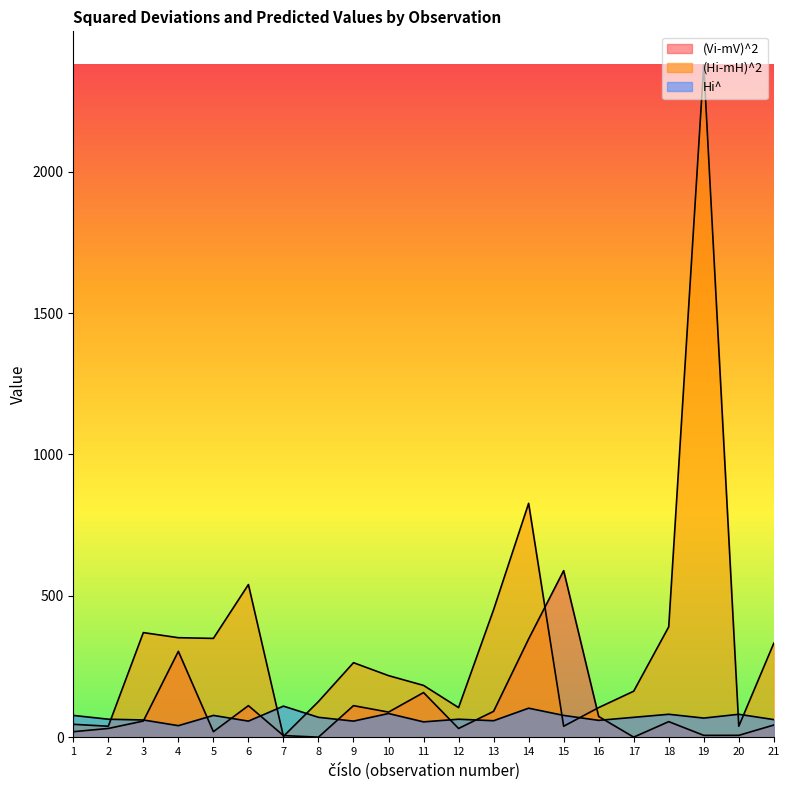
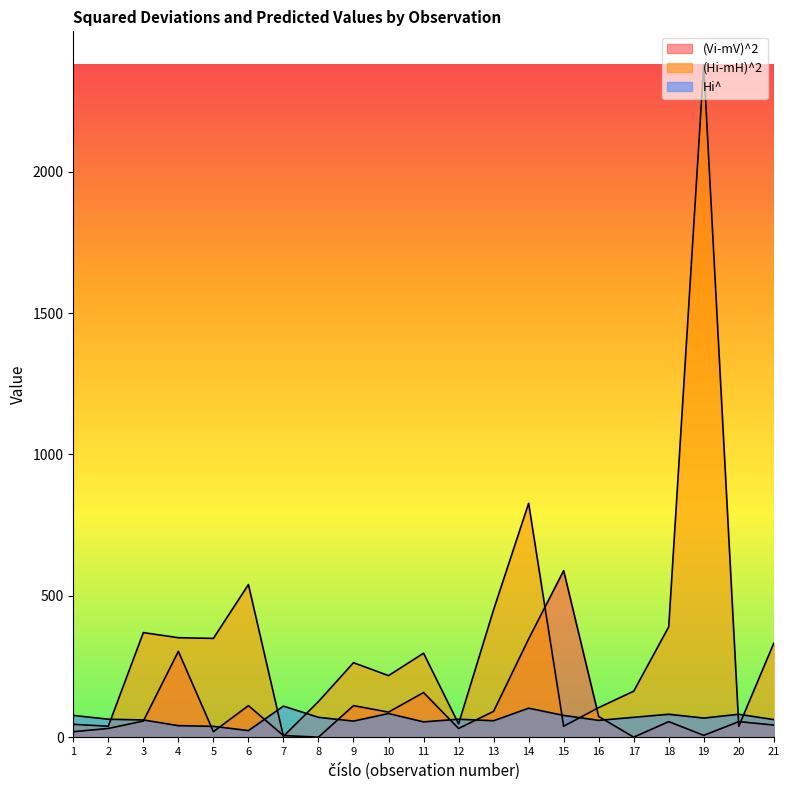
  {
    "(Vi-mV)^2": {
      "1": 20,
      "4": 300,
      "5": 20,
      "6": 110,
      "8": 0,
      "9": 110,
      "11": 160,
      "12": 30,
      "13": 90,
      "14": 350,
      "15": 590,
      "16": 70,
      "17": 0,
      "18": 60,
      "19": 10,
-     "20": 10,
+     "20": 60,
      "21": 40
    },
    "(Hi-mH)^2": {
      "1": 50,
      "3": 370,
      "4": 350,
      "5": 350,
      "6": 540,
      "8": 130,
      "9": 260,
      "10": 220,
-     "11": 180,
-     "12": 100,
+     "11": 300,
+     "12": 50,
      "13": 450,
      "14": 830,
      "15": 40,
      "16": 100,
      "17": 160,
      "18": 390,
      "20": 40,
      "21": 330
    },
    "Hi^": {
      "1": 80,
      "2": 60,
      "4": 40,
-     "5": 80,
-     "6": 60,
+     "5": 40,
+     "6": 20,
      "7": 110,
      "8": 70,
      "9": 60,
      "11": 50,
      "12": 60,
      "13": 60,
      "14": 100,
      "15": 80,
      "16": 60,
      "17": 70,
      "18": 80,
      "19": 70,
      "20": 80,
      "21": 60
    }
  }
